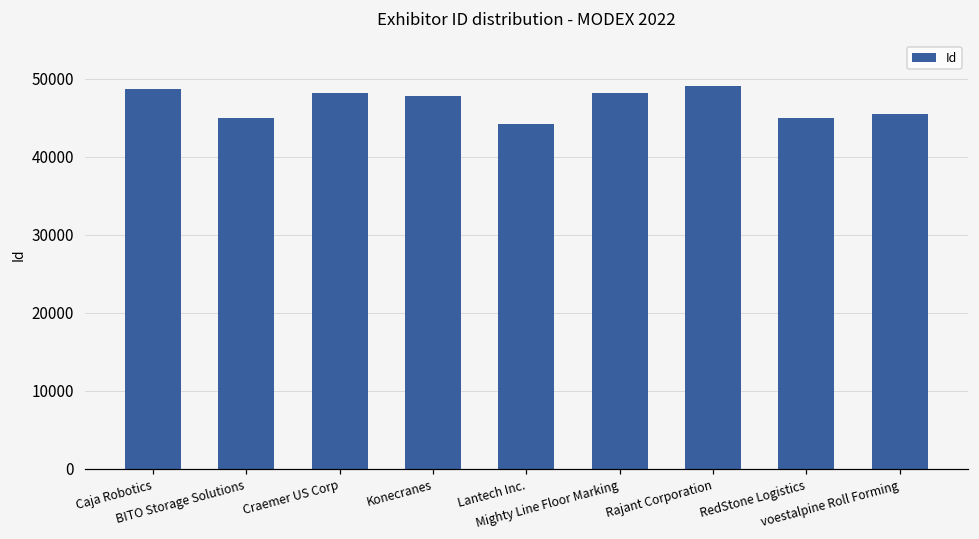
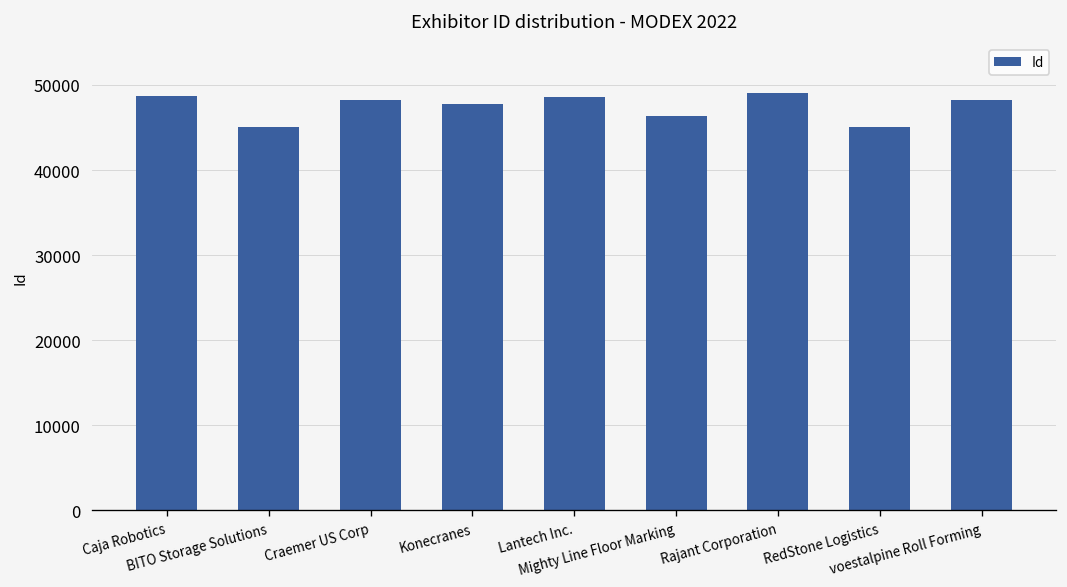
  {
    "Caja Robotics": 49000,
    "BITO Storage Solutions": 45000,
    "Craemer US Corp": 48000,
    "Konecranes": 48000,
-   "Lantech Inc.": 44000,
-   "Mighty Line Floor Marking": 48000,
+   "Lantech Inc.": 49000,
+   "Mighty Line Floor Marking": 46000,
    "Rajant Corporation": 49000,
    "RedStone Logistics": 45000,
-   "voestalpine Roll Forming": 46000
+   "voestalpine Roll Forming": 48000
  }
